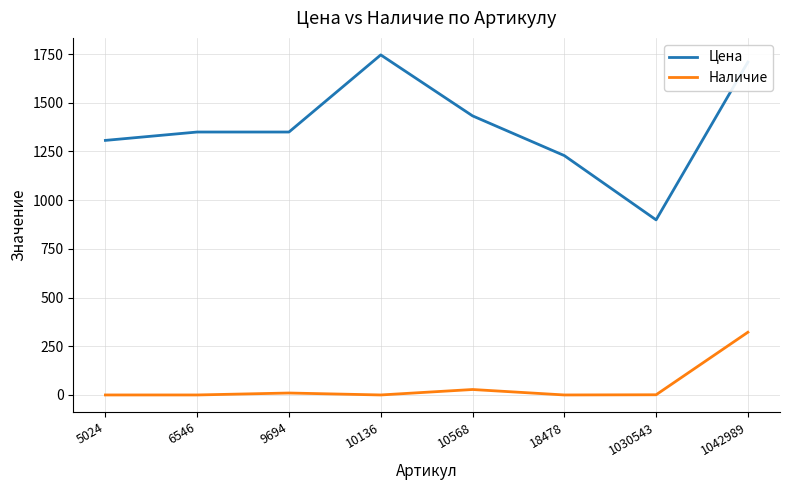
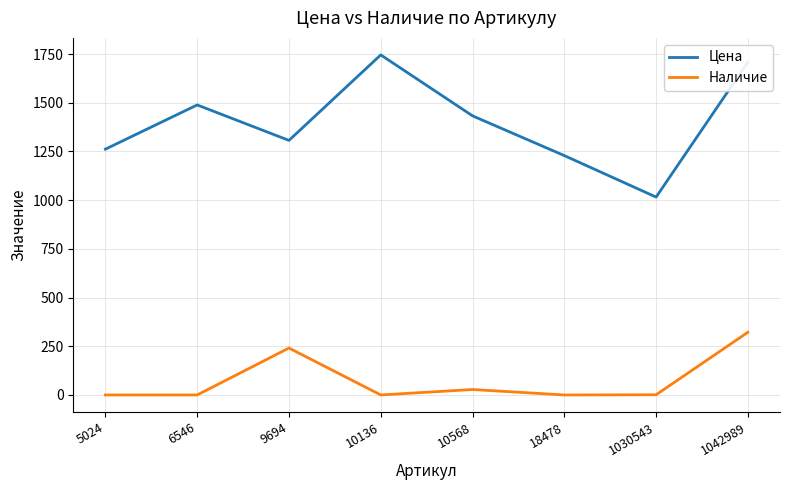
  {
    "Цена": {
-     "5024": 1310,
-     "6546": 1350,
-     "9694": 1350,
+     "5024": 1260,
+     "6546": 1490,
+     "9694": 1310,
      "10136": 1750,
      "10568": 1430,
      "18478": 1230,
-     "1030543": 900
+     "1030543": 1020
    },
    "Наличие": {
      "5024": 0,
      "6546": 0,
-     "9694": 10,
+     "9694": 240,
      "10136": 0,
      "10568": 30,
      "18478": 0,
      "1030543": 0,
      "1042989": 320
    }
  }
